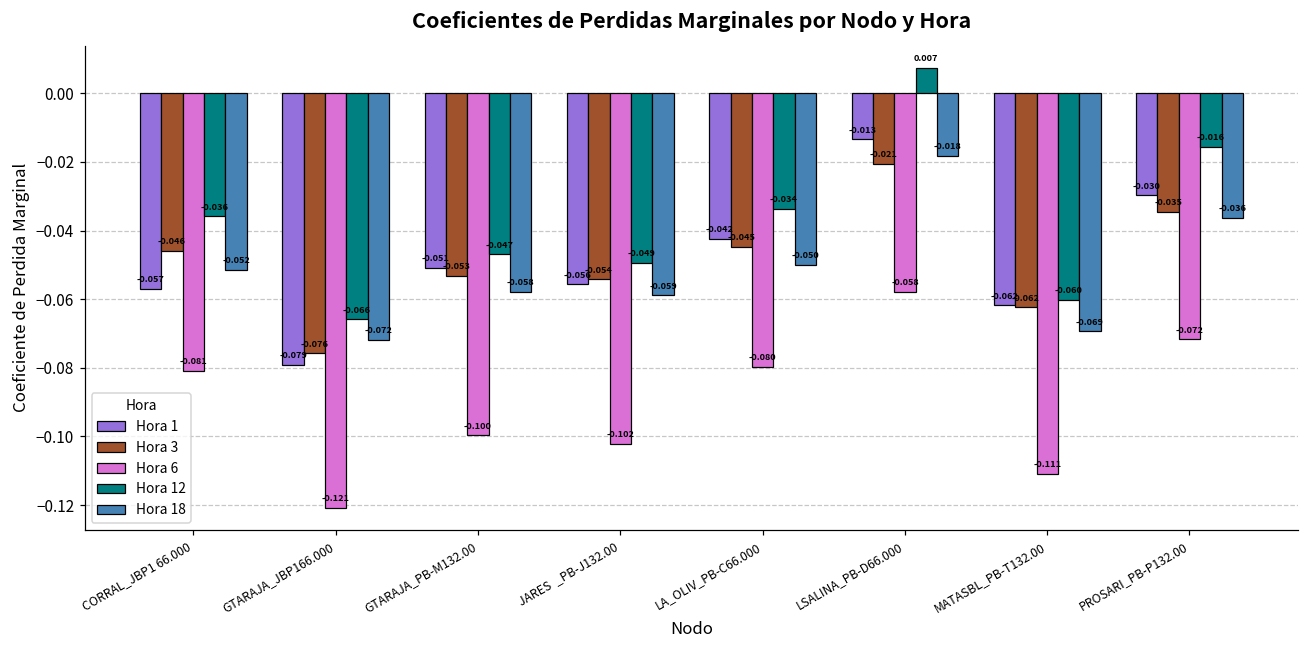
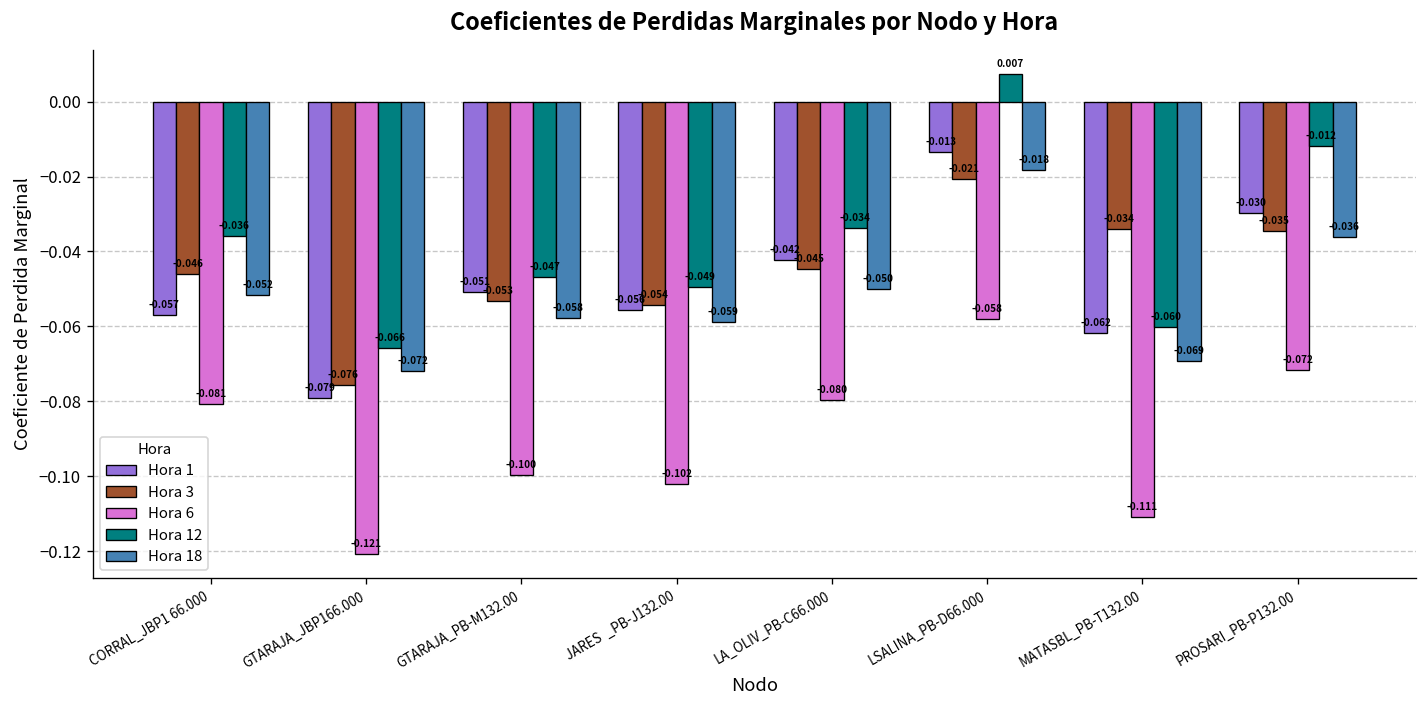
  {
    "Hora 1": {
      "CORRAL_JBP1 66.000": -0.057,
      "GTARAJA_JBP166.000": -0.079,
      "GTARAJA_PB-M132.00": -0.051,
      "JARES _PB-J132.00": -0.056,
      "LA_OLIV_PB-C66.000": -0.042,
      "LSALINA_PB-D66.000": -0.013,
      "MATASBL_PB-T132.00": -0.062,
      "PROSARI_PB-P132.00": -0.030
    },
    "Hora 3": {
      "CORRAL_JBP1 66.000": -0.046,
      "GTARAJA_JBP166.000": -0.076,
      "GTARAJA_PB-M132.00": -0.053,
      "JARES _PB-J132.00": -0.054,
      "LA_OLIV_PB-C66.000": -0.045,
      "LSALINA_PB-D66.000": -0.021,
-     "MATASBL_PB-T132.00": -0.062,
+     "MATASBL_PB-T132.00": -0.034,
      "PROSARI_PB-P132.00": -0.035
    },
    "Hora 6": {
      "CORRAL_JBP1 66.000": -0.081,
      "GTARAJA_JBP166.000": -0.121,
      "GTARAJA_PB-M132.00": -0.100,
      "JARES _PB-J132.00": -0.102,
      "LA_OLIV_PB-C66.000": -0.080,
      "LSALINA_PB-D66.000": -0.058,
      "MATASBL_PB-T132.00": -0.111,
      "PROSARI_PB-P132.00": -0.072
    },
    "Hora 12": {
      "CORRAL_JBP1 66.000": -0.036,
      "GTARAJA_JBP166.000": -0.066,
      "GTARAJA_PB-M132.00": -0.047,
      "JARES _PB-J132.00": -0.049,
      "LA_OLIV_PB-C66.000": -0.034,
      "LSALINA_PB-D66.000": 0.007,
      "MATASBL_PB-T132.00": -0.060,
-     "PROSARI_PB-P132.00": -0.016
+     "PROSARI_PB-P132.00": -0.012
    },
    "Hora 18": {
      "CORRAL_JBP1 66.000": -0.052,
      "GTARAJA_JBP166.000": -0.072,
      "GTARAJA_PB-M132.00": -0.058,
      "JARES _PB-J132.00": -0.059,
      "LA_OLIV_PB-C66.000": -0.050,
      "LSALINA_PB-D66.000": -0.018,
      "MATASBL_PB-T132.00": -0.069,
      "PROSARI_PB-P132.00": -0.036
    }
  }
